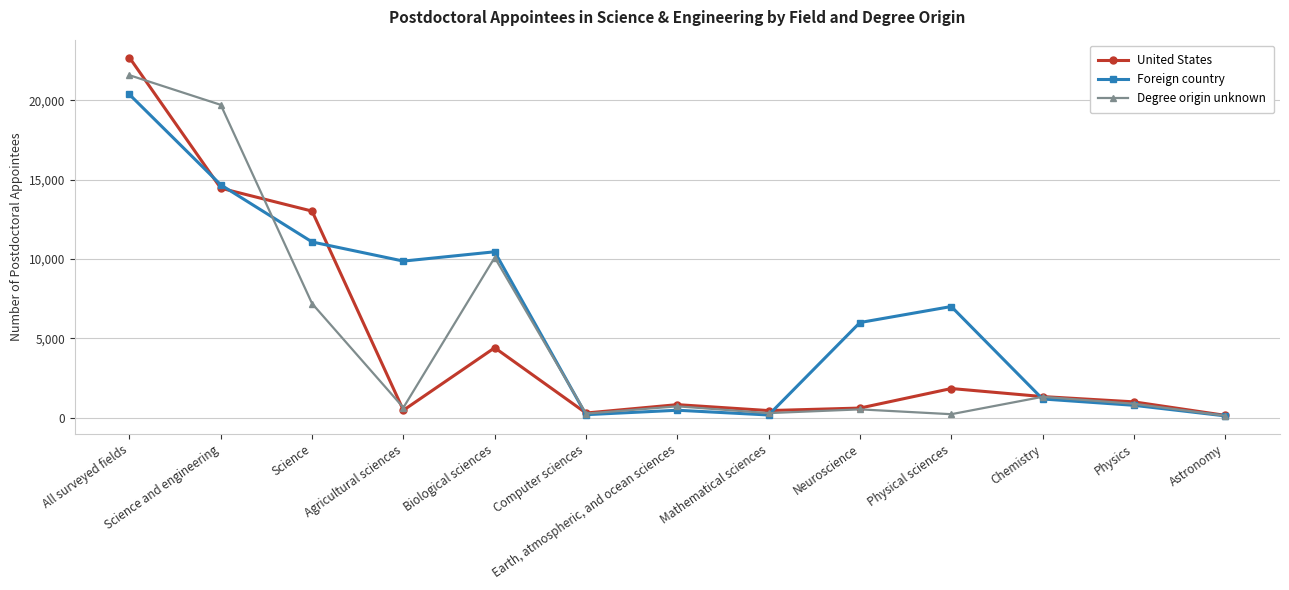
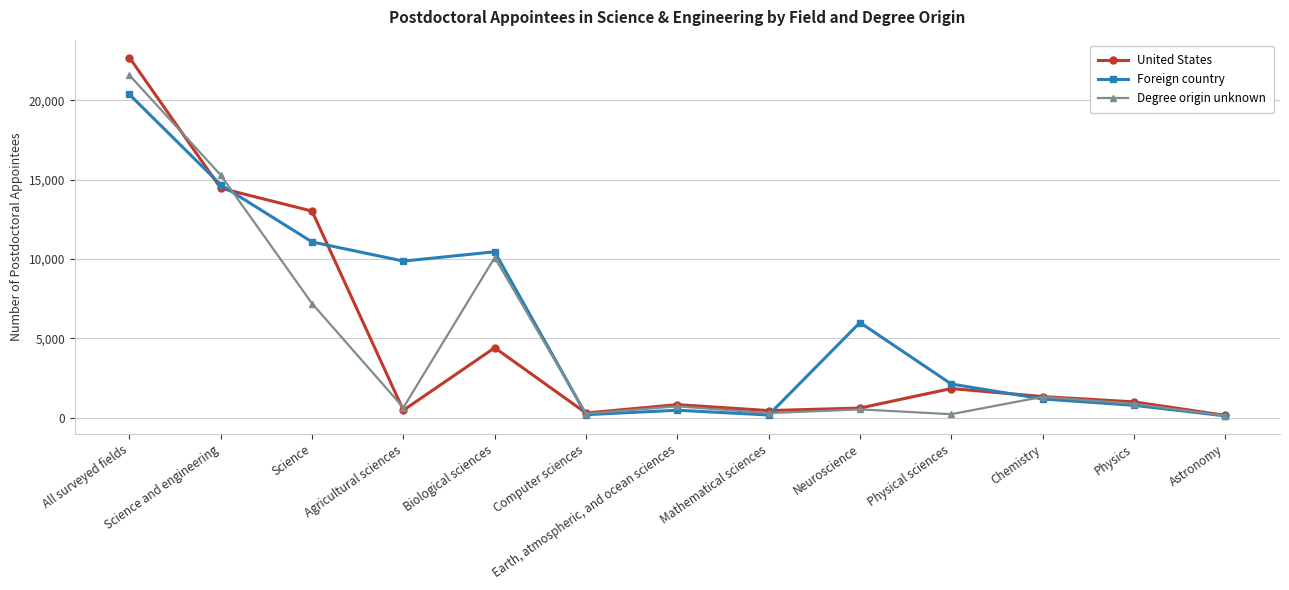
  {
    "United States": {
      "All surveyed fields": "22,700",
      "Science and engineering": "14,500",
      "Science": "13,000",
      "Agricultural sciences": "500",
      "Biological sciences": "4,400",
      "Physical sciences": "1,800"
    },
    "Foreign country": {
      "All surveyed fields": "20,400",
      "Science and engineering": "14,700",
      "Science": "11,100",
      "Agricultural sciences": "9,900",
      "Biological sciences": "10,500",
      "Earth, atmospheric, and ocean sciences": "500",
      "Neuroscience": "6,000",
-     "Physical sciences": "7,000"
+     "Physical sciences": "2,100"
    },
    "Degree origin unknown": {
      "All surveyed fields": "21,600",
-     "Science and engineering": "19,700",
+     "Science and engineering": "15,300",
      "Science": "7,200",
      "Agricultural sciences": "600",
      "Biological sciences": "10,100",
      "Physical sciences": "200"
    }
  }
